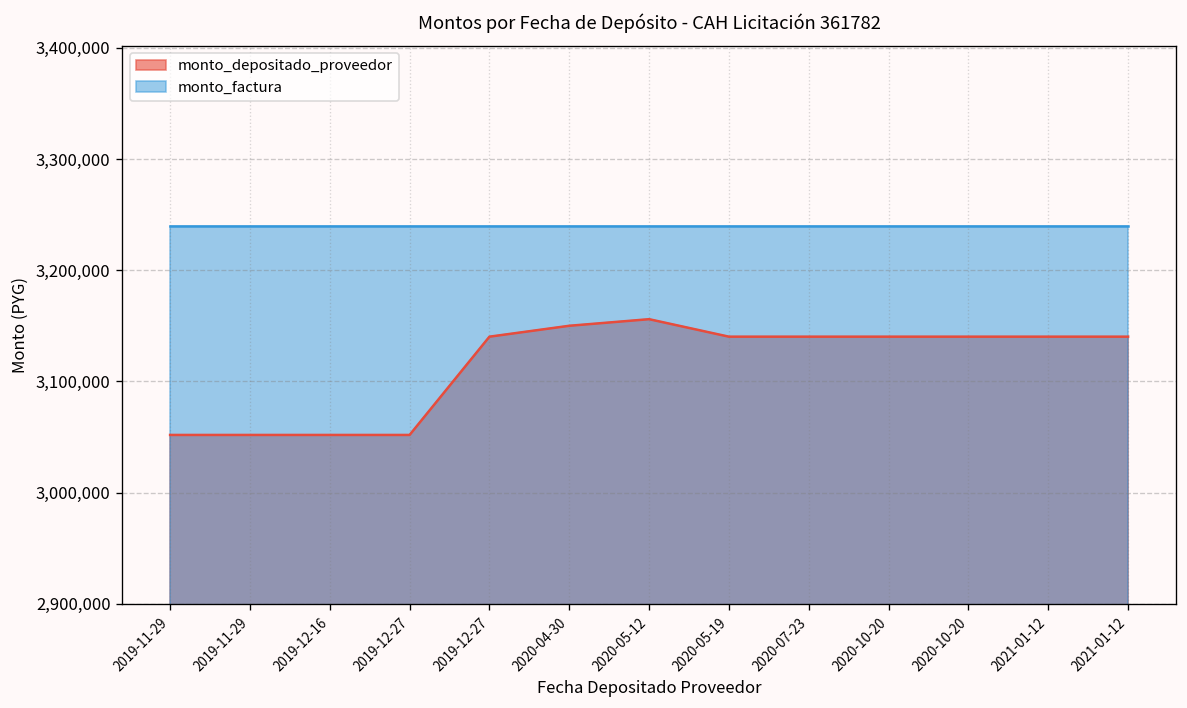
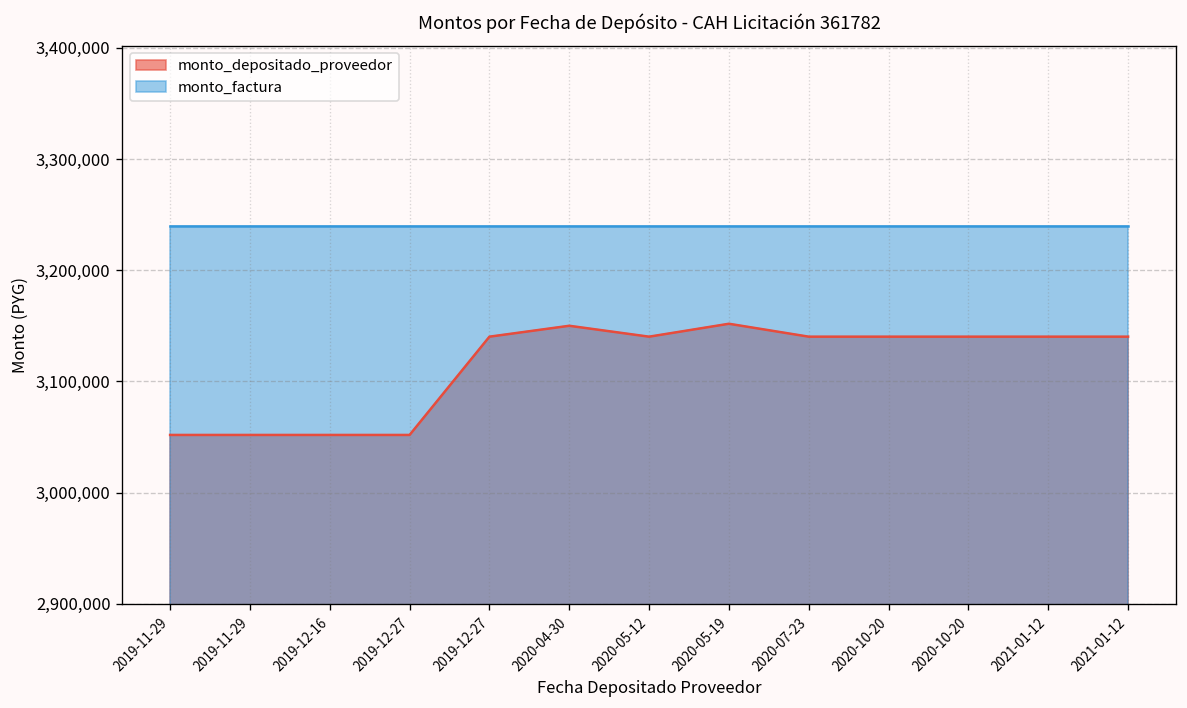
  {
    "monto_depositado_proveedor": {
      "2019-12-16": "3,050,000",
      "2020-04-30": "3,150,000",
-     "2020-05-12": "3,160,000",
-     "2020-05-19": "3,140,000",
+     "2020-05-12": "3,140,000",
+     "2020-05-19": "3,150,000",
      "2020-07-23": "3,140,000"
    },
    "monto_factura": {
      "2019-12-16": "3,240,000",
      "2020-04-30": "3,240,000",
      "2020-05-12": "3,240,000",
      "2020-05-19": "3,240,000",
      "2020-07-23": "3,240,000"
    }
  }
